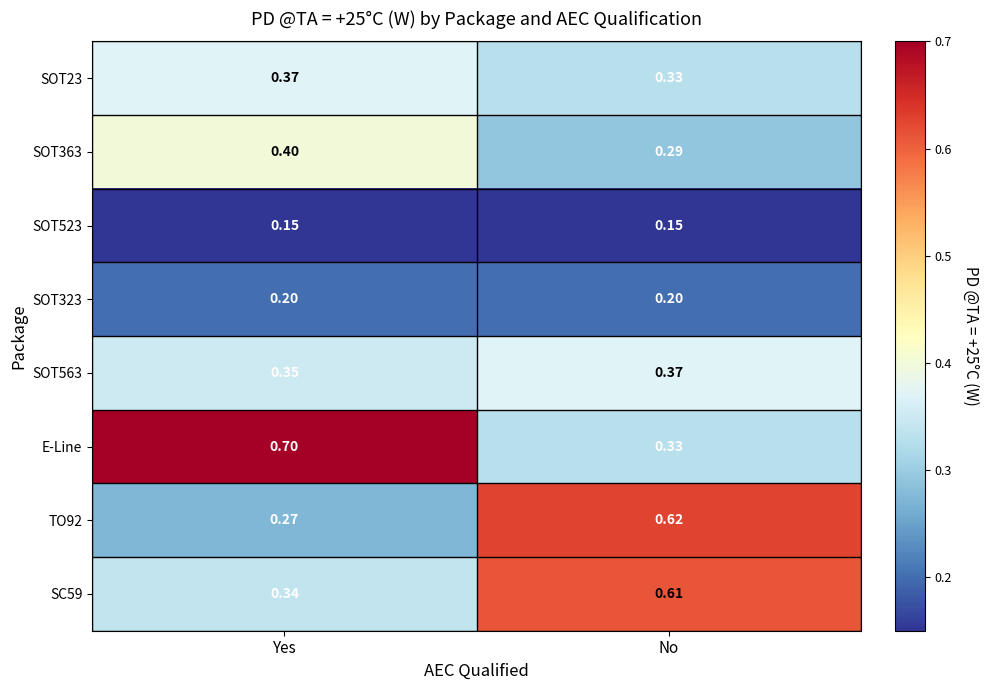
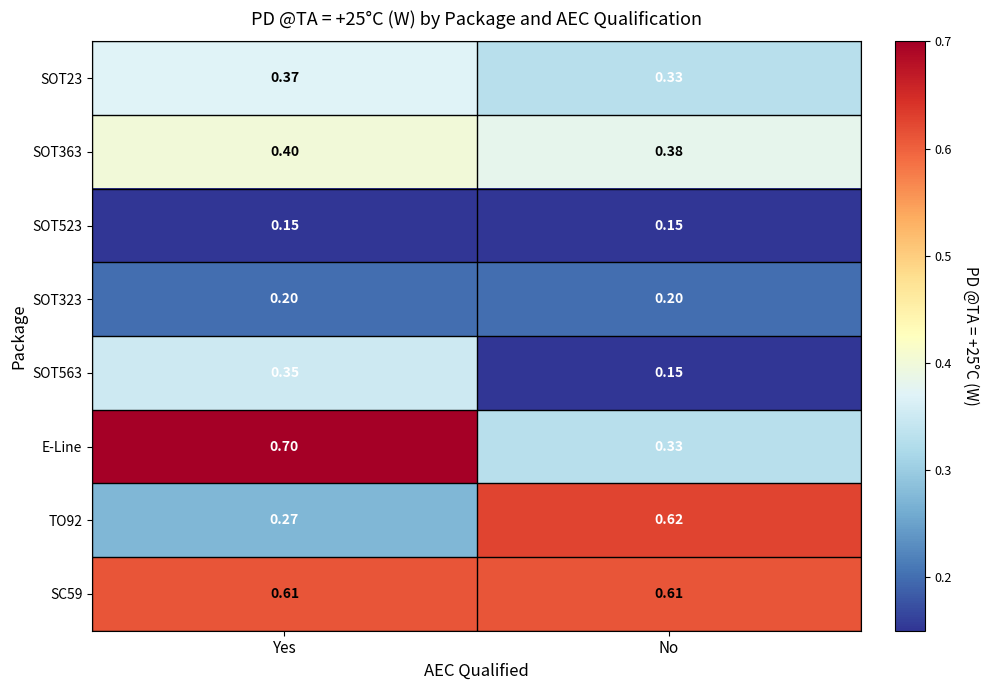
  {
    "SOT23": {
      "Yes": 0.37,
      "No": 0.33
    },
    "SOT363": {
      "Yes": 0.40,
-     "No": 0.29
+     "No": 0.38
    },
    "SOT523": {
      "Yes": 0.15,
      "No": 0.15
    },
    "SOT323": {
      "Yes": 0.20,
      "No": 0.20
    },
    "SOT563": {
      "Yes": 0.35,
-     "No": 0.37
+     "No": 0.15
    },
    "E-Line": {
      "Yes": 0.70,
      "No": 0.33
    },
    "TO92": {
      "Yes": 0.27,
      "No": 0.62
    },
    "SC59": {
-     "Yes": 0.34,
+     "Yes": 0.61,
      "No": 0.61
    }
  }
